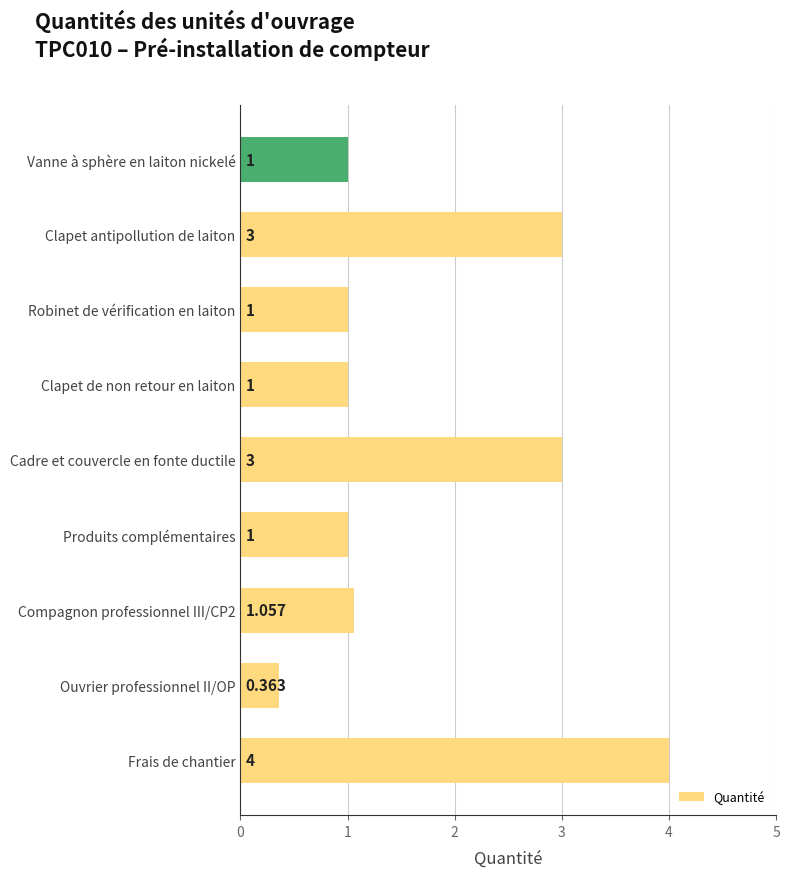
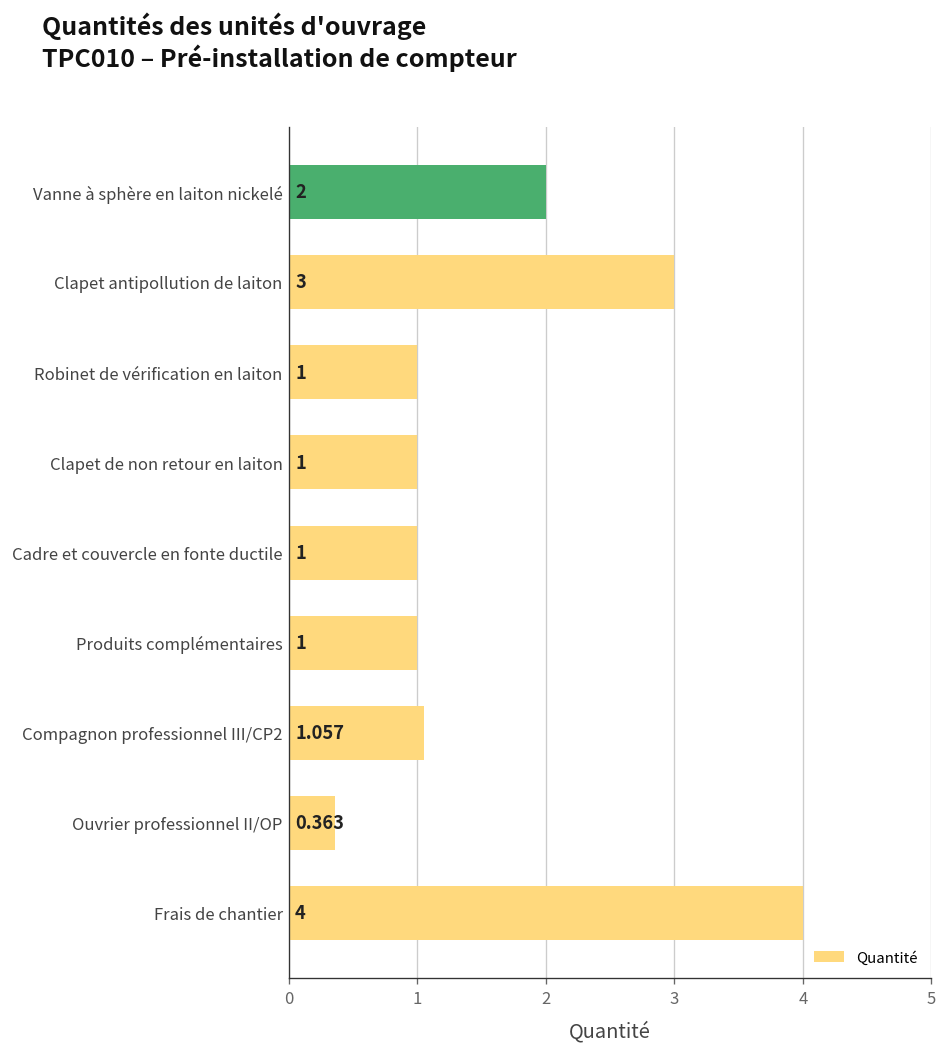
  {
-   "Vanne à sphère en laiton nickelé": 1,
+   "Vanne à sphère en laiton nickelé": 2,
    "Clapet antipollution de laiton": 3,
    "Robinet de vérification en laiton": 1,
    "Clapet de non retour en laiton": 1,
-   "Cadre et couvercle en fonte ductile": 3,
+   "Cadre et couvercle en fonte ductile": 1,
    "Produits complémentaires": 1,
    "Compagnon professionnel III/CP2": 1.057,
    "Ouvrier professionnel II/OP": 0.363,
    "Frais de chantier": 4
  }
